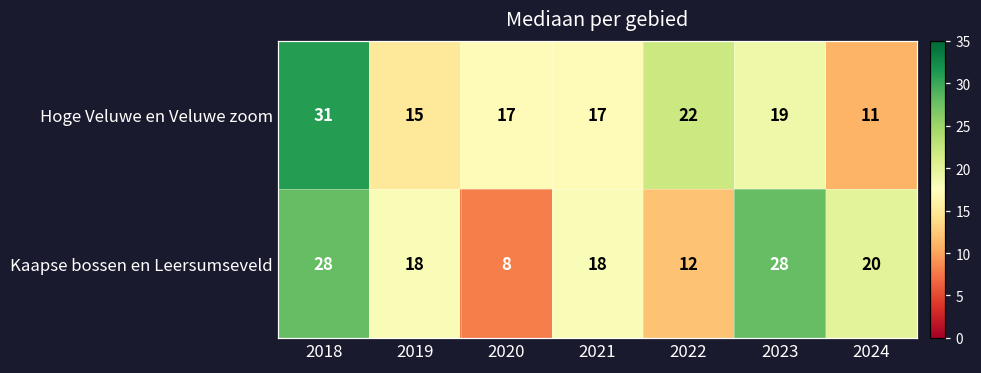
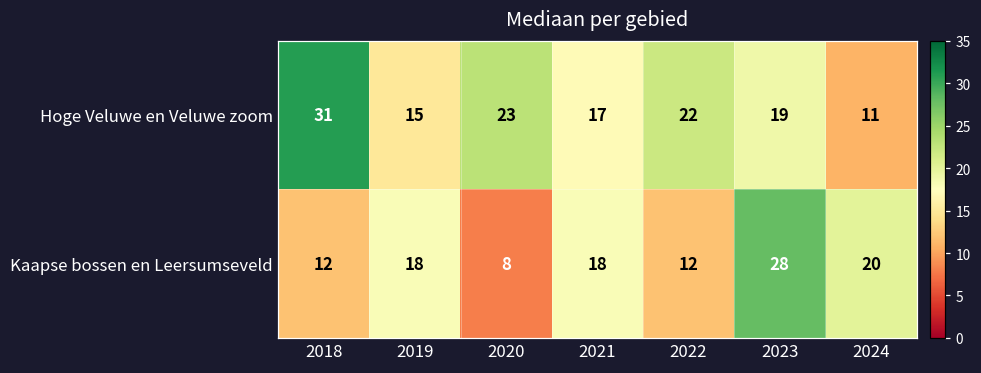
  {
    "Hoge Veluwe en Veluwe zoom": {
      "2018": 31,
      "2019": 15,
-     "2020": 17,
+     "2020": 23,
      "2021": 17,
      "2022": 22,
      "2023": 19,
      "2024": 11
    },
    "Kaapse bossen en Leersumseveld": {
-     "2018": 28,
+     "2018": 12,
      "2019": 18,
      "2020": 8,
      "2021": 18,
      "2022": 12,
      "2023": 28,
      "2024": 20
    }
  }
